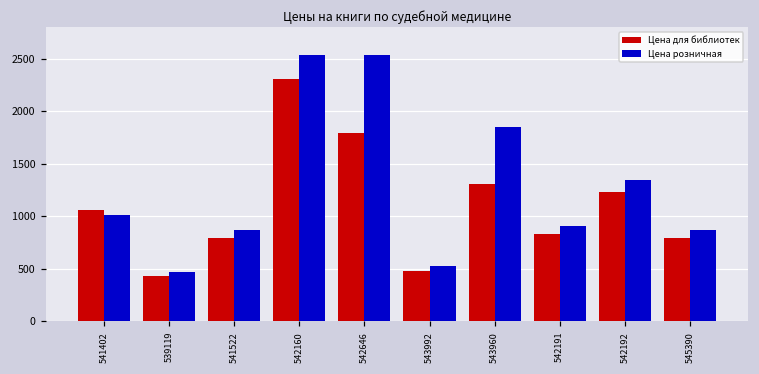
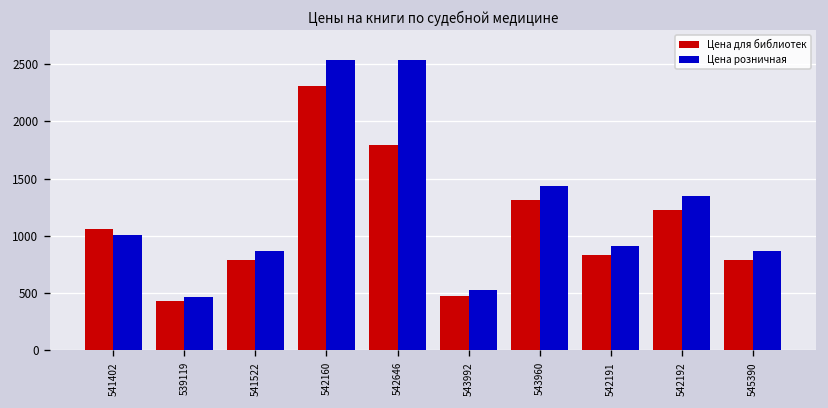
  {
    "Цена для библиотек": {
      "541402": 1100,
      "539119": 400,
      "541522": 800,
      "542160": 2300,
      "542646": 1800,
      "543992": 500,
      "543960": 1300,
      "542191": 800,
      "542192": 1200,
      "545390": 800
    },
    "Цена розничная": {
      "541402": 1000,
      "539119": 500,
      "541522": 900,
      "542160": 2500,
      "542646": 2500,
      "543992": 500,
-     "543960": 1800,
+     "543960": 1400,
      "542191": 900,
      "542192": 1300,
      "545390": 900
    }
  }
